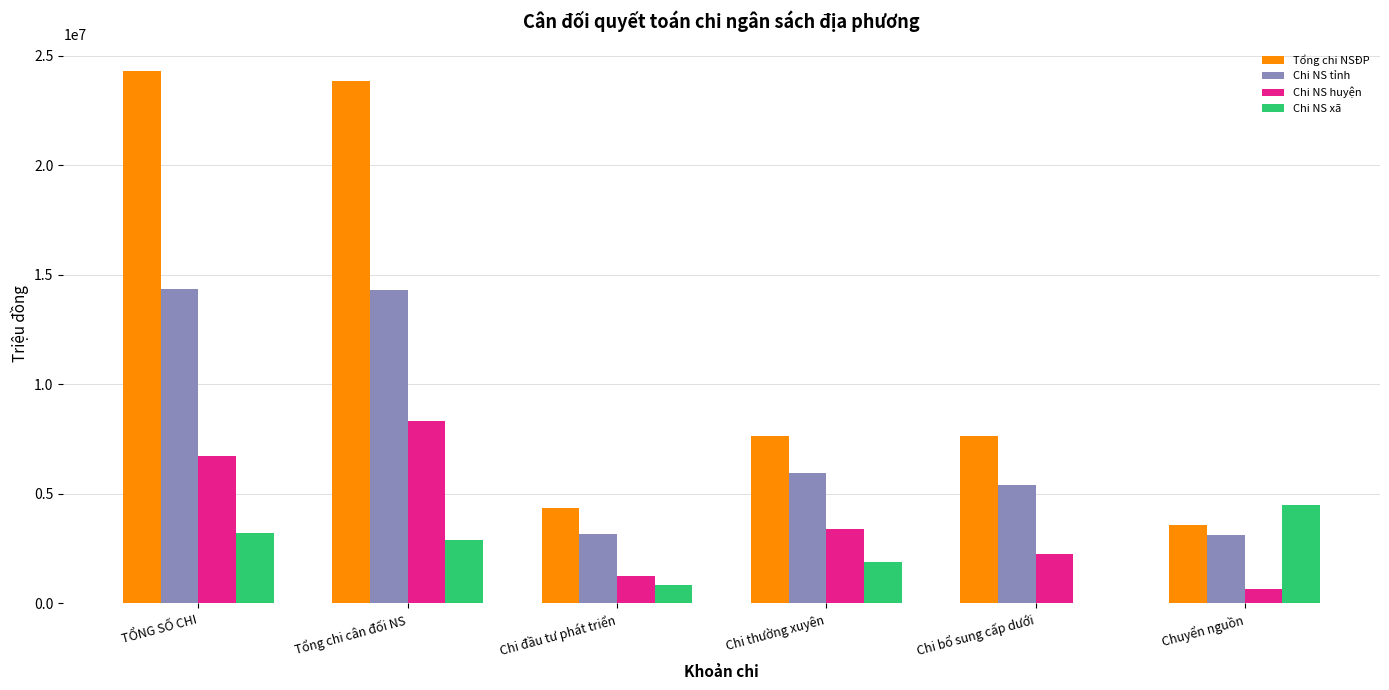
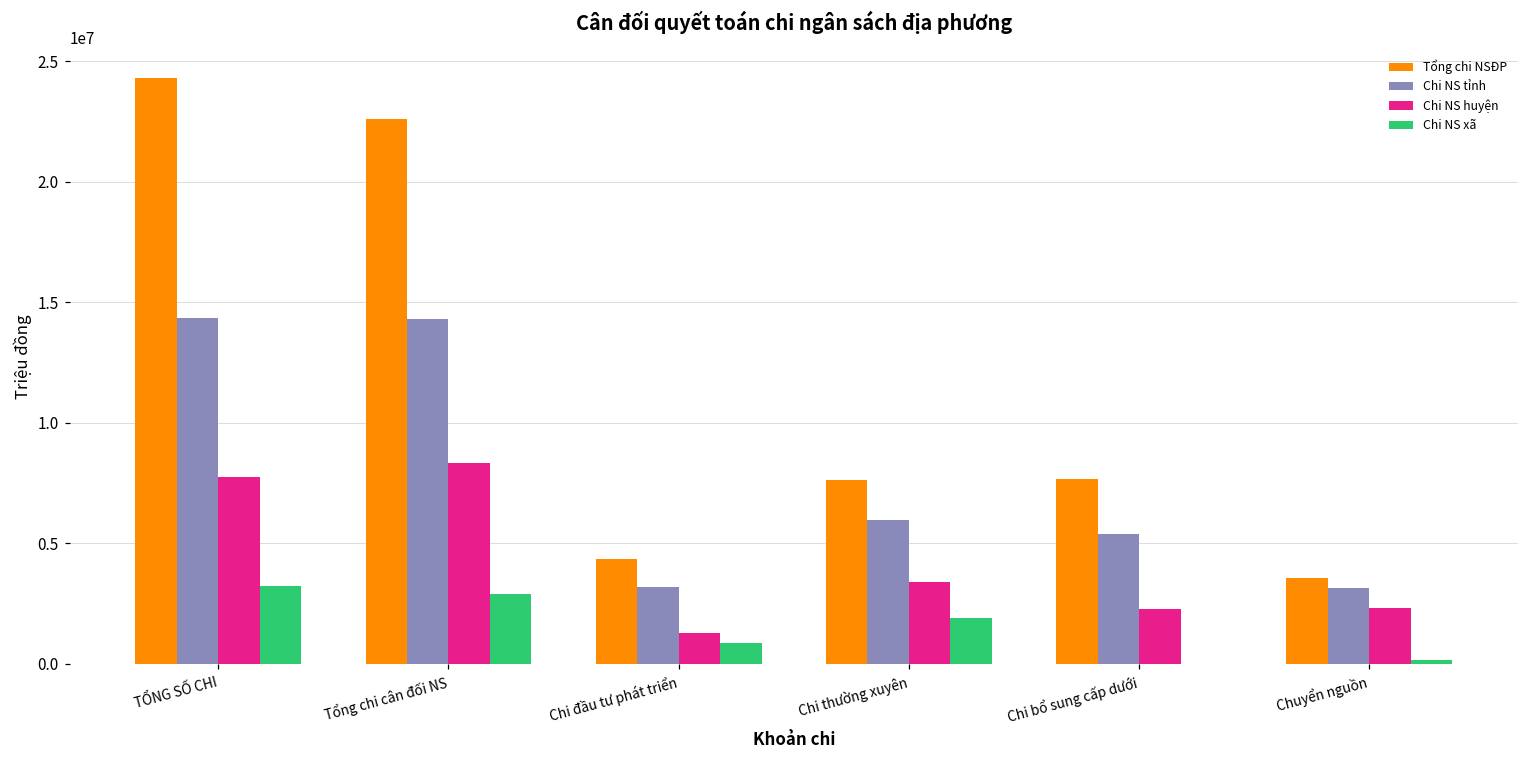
  {
    "Tổng chi NSĐP": {
      "TỔNG SỐ CHI": 24300000,
-     "Tổng chi cân đối NS": 23900000,
+     "Tổng chi cân đối NS": 22600000,
      "Chi đầu tư phát triển": 4400000,
      "Chi thường xuyên": 7600000,
      "Chi bổ sung cấp dưới": 7700000,
      "Chuyển nguồn": 3600000
    },
    "Chi NS tỉnh": {
      "TỔNG SỐ CHI": 14300000,
      "Tổng chi cân đối NS": 14300000,
      "Chi đầu tư phát triển": 3200000,
      "Chi thường xuyên": 6000000,
      "Chi bổ sung cấp dưới": 5400000,
      "Chuyển nguồn": 3100000
    },
    "Chi NS huyện": {
-     "TỔNG SỐ CHI": 6700000,
+     "TỔNG SỐ CHI": 7800000,
      "Tổng chi cân đối NS": 8300000,
      "Chi đầu tư phát triển": 1300000,
      "Chi thường xuyên": 3400000,
      "Chi bổ sung cấp dưới": 2300000,
-     "Chuyển nguồn": 700000
+     "Chuyển nguồn": 2300000
    },
    "Chi NS xã": {
      "TỔNG SỐ CHI": 3200000,
      "Tổng chi cân đối NS": 2900000,
      "Chi đầu tư phát triển": 900000,
      "Chi thường xuyên": 1900000,
      "Chi bổ sung cấp dưới": 0,
-     "Chuyển nguồn": 4500000
+     "Chuyển nguồn": 200000
    }
  }
